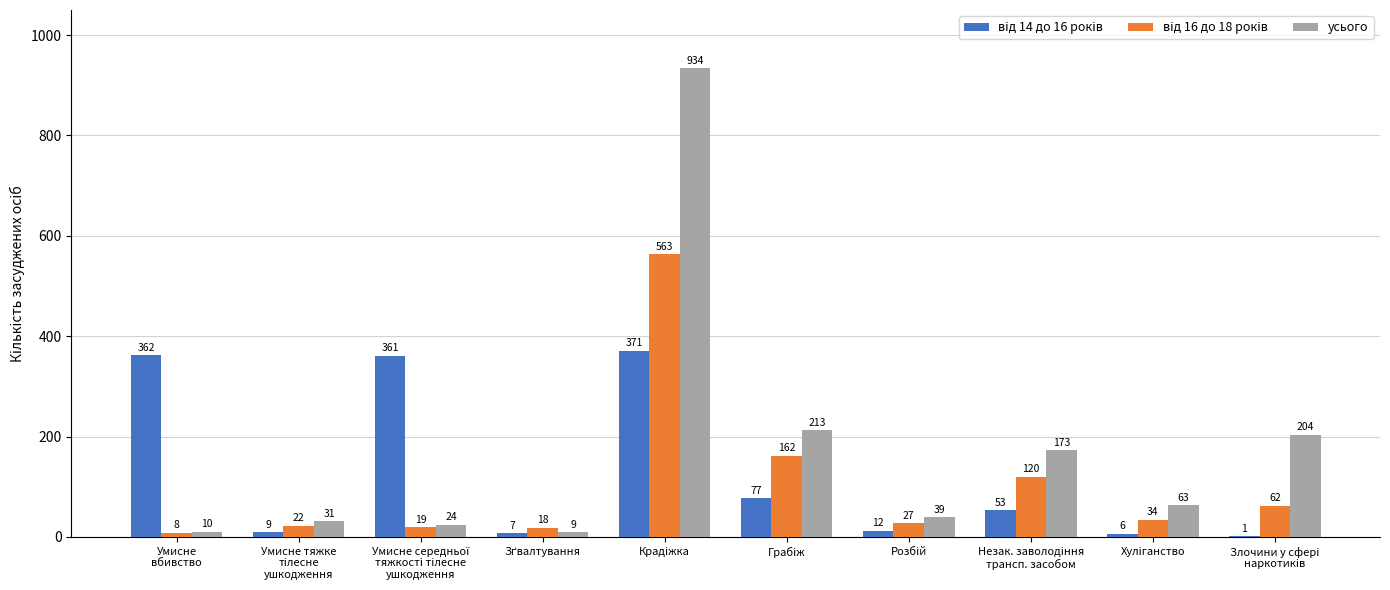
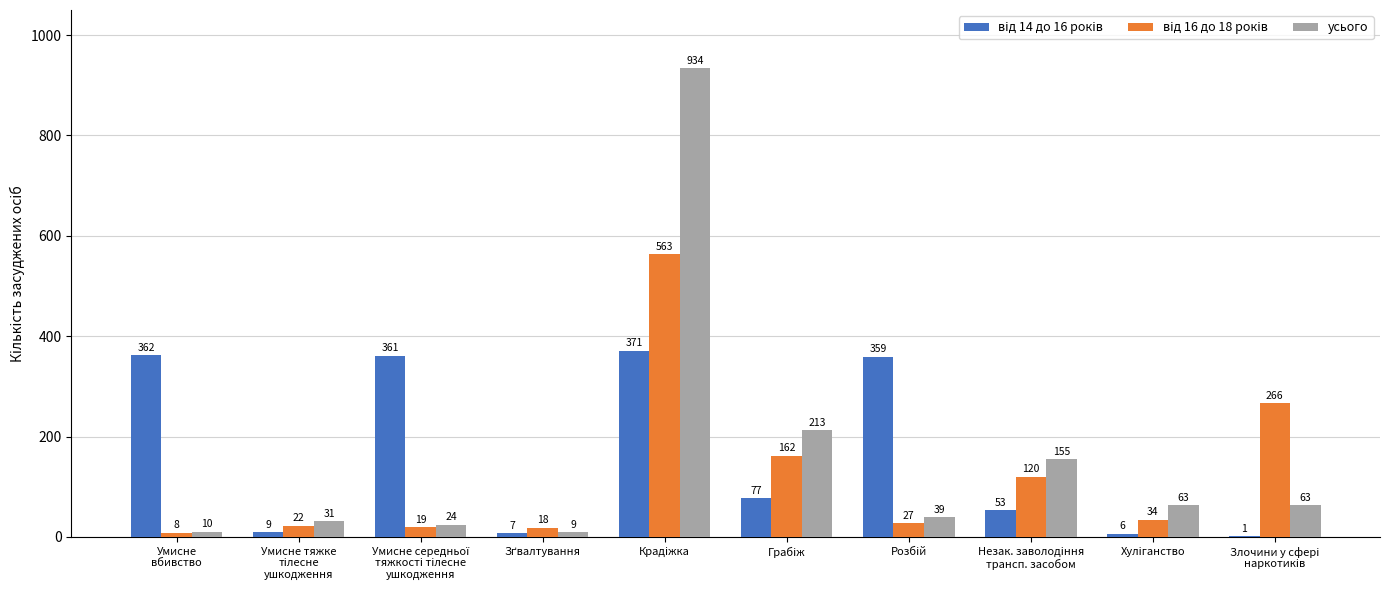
  {
    "від 14 до 16 років": {
      "Умисне вбивство": 362,
      "Умисне тяжке тілесне ушкодження": 9,
      "Умисне середньої тяжкості тілесне ушкодження": 361,
      "Зґвалтування": 7,
      "Крадіжка": 371,
      "Грабіж": 77,
-     "Розбій": 12,
+     "Розбій": 359,
      "Незак. заволодіння трансп. засобом": 53,
      "Хуліганство": 6,
      "Злочини у сфері наркотиків": 1
    },
    "від 16 до 18 років": {
      "Умисне вбивство": 8,
      "Умисне тяжке тілесне ушкодження": 22,
      "Умисне середньої тяжкості тілесне ушкодження": 19,
      "Зґвалтування": 18,
      "Крадіжка": 563,
      "Грабіж": 162,
      "Розбій": 27,
      "Незак. заволодіння трансп. засобом": 120,
      "Хуліганство": 34,
-     "Злочини у сфері наркотиків": 62
+     "Злочини у сфері наркотиків": 266
    },
    "усього": {
      "Умисне вбивство": 10,
      "Умисне тяжке тілесне ушкодження": 31,
      "Умисне середньої тяжкості тілесне ушкодження": 24,
      "Зґвалтування": 9,
      "Крадіжка": 934,
      "Грабіж": 213,
      "Розбій": 39,
-     "Незак. заволодіння трансп. засобом": 173,
+     "Незак. заволодіння трансп. засобом": 155,
      "Хуліганство": 63,
-     "Злочини у сфері наркотиків": 204
+     "Злочини у сфері наркотиків": 63
    }
  }
